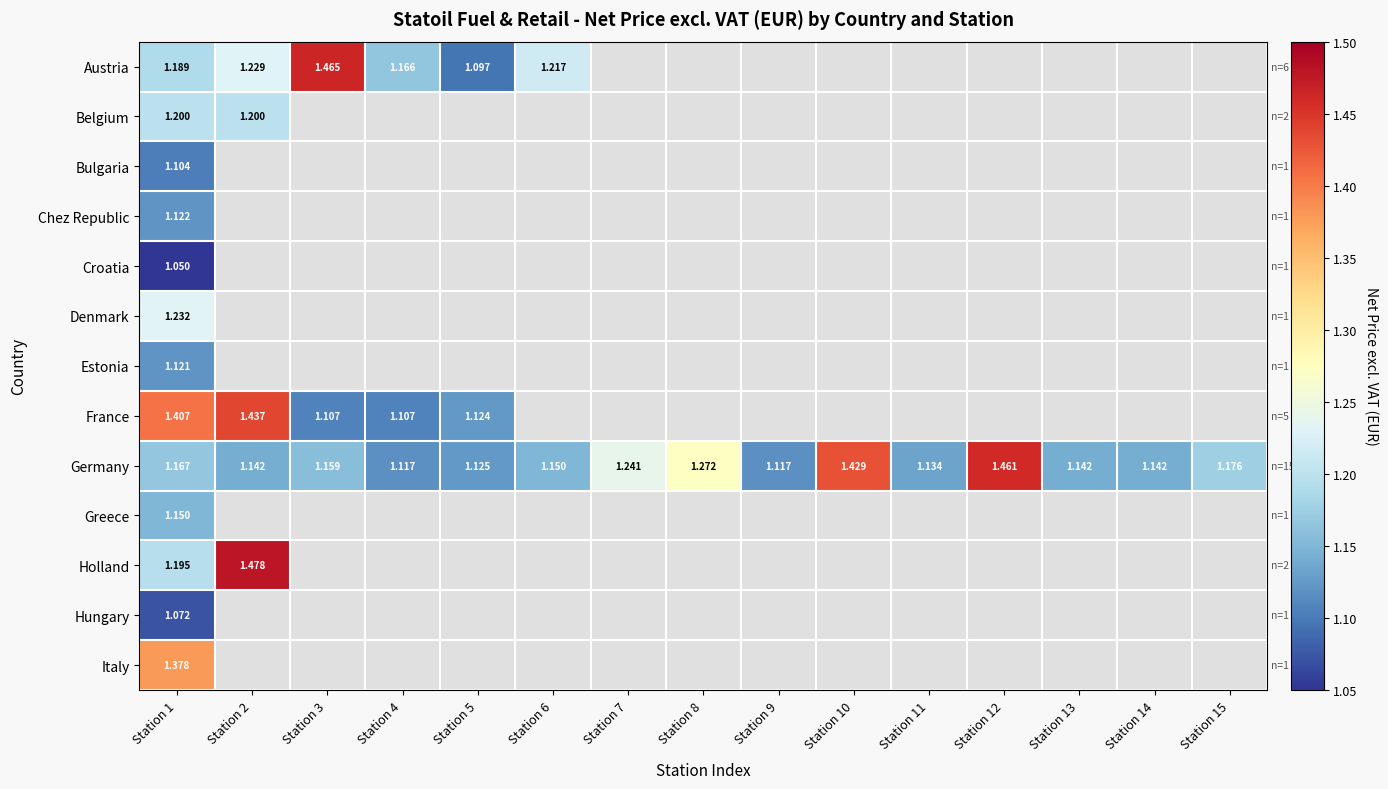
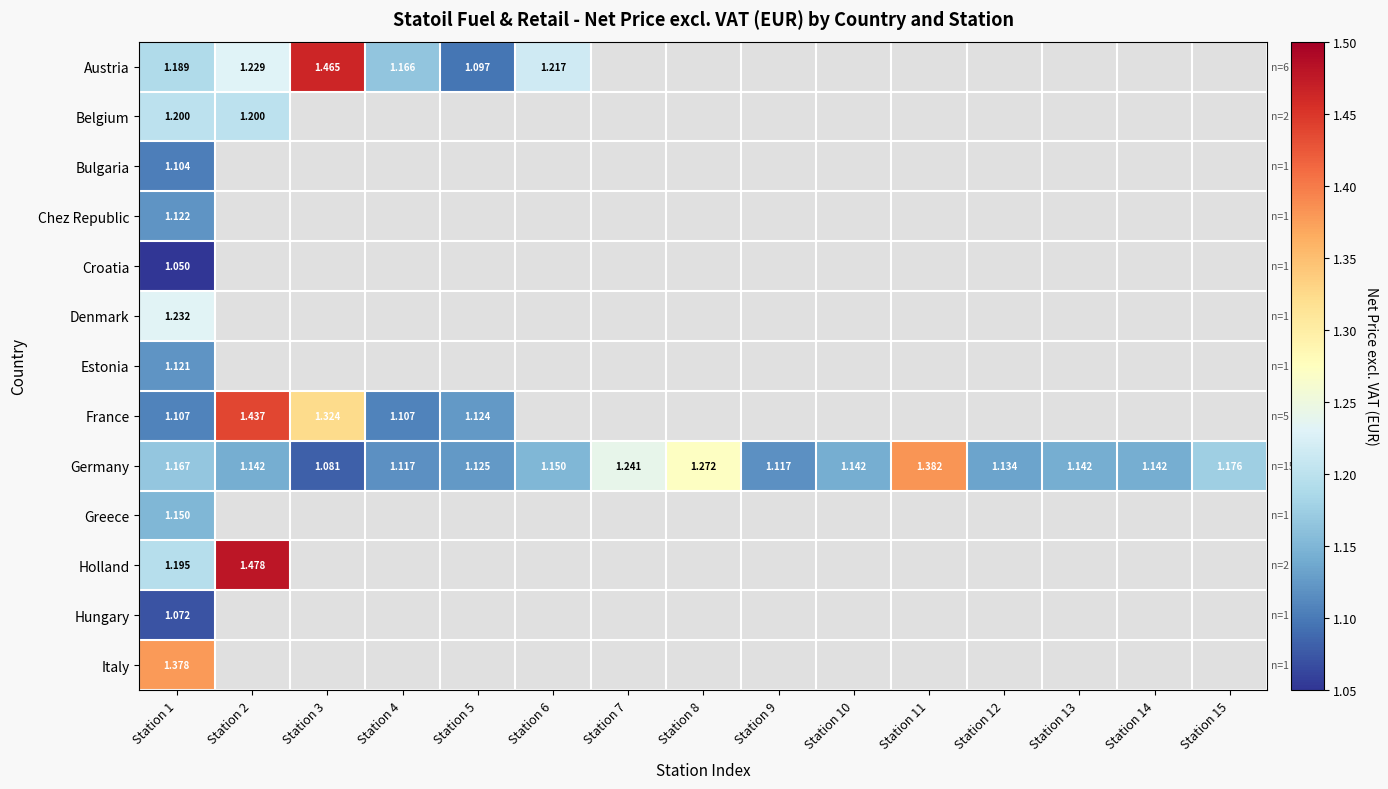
  {
    "Austria": {
      "Station 1": 1.189,
      "Station 2": 1.229,
      "Station 3": 1.465,
      "Station 4": 1.166,
      "Station 5": 1.097,
      "Station 6": 1.217
    },
    "Belgium": {
      "Station 1": 1.200,
      "Station 2": 1.200
    },
    "Bulgaria": {
      "Station 1": 1.104
    },
    "Chez Republic": {
      "Station 1": 1.122
    },
    "Croatia": {
      "Station 1": 1.050
    },
    "Denmark": {
      "Station 1": 1.232
    },
    "Estonia": {
      "Station 1": 1.121
    },
    "France": {
-     "Station 1": 1.407,
+     "Station 1": 1.107,
      "Station 2": 1.437,
-     "Station 3": 1.107,
+     "Station 3": 1.324,
      "Station 4": 1.107,
      "Station 5": 1.124
    },
    "Germany": {
      "Station 1": 1.167,
      "Station 2": 1.142,
-     "Station 3": 1.159,
+     "Station 3": 1.081,
      "Station 4": 1.117,
      "Station 5": 1.125,
      "Station 6": 1.150,
      "Station 7": 1.241,
      "Station 8": 1.272,
      "Station 9": 1.117,
-     "Station 10": 1.429,
-     "Station 11": 1.134,
-     "Station 12": 1.461,
+     "Station 10": 1.142,
+     "Station 11": 1.382,
+     "Station 12": 1.134,
      "Station 13": 1.142,
      "Station 14": 1.142,
      "Station 15": 1.176
    },
    "Greece": {
      "Station 1": 1.150
    },
    "Holland": {
      "Station 1": 1.195,
      "Station 2": 1.478
    },
    "Hungary": {
      "Station 1": 1.072
    },
    "Italy": {
      "Station 1": 1.378
    }
  }
